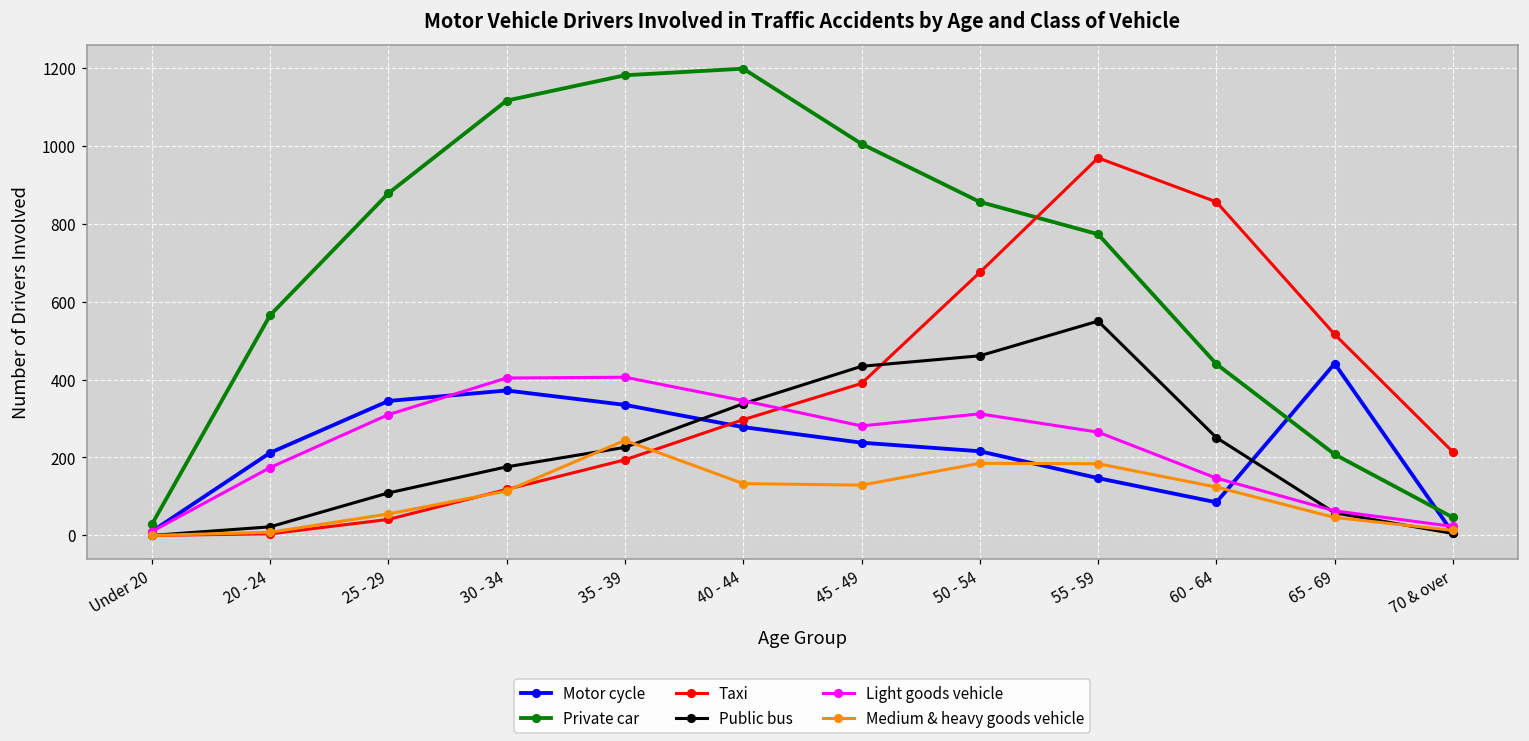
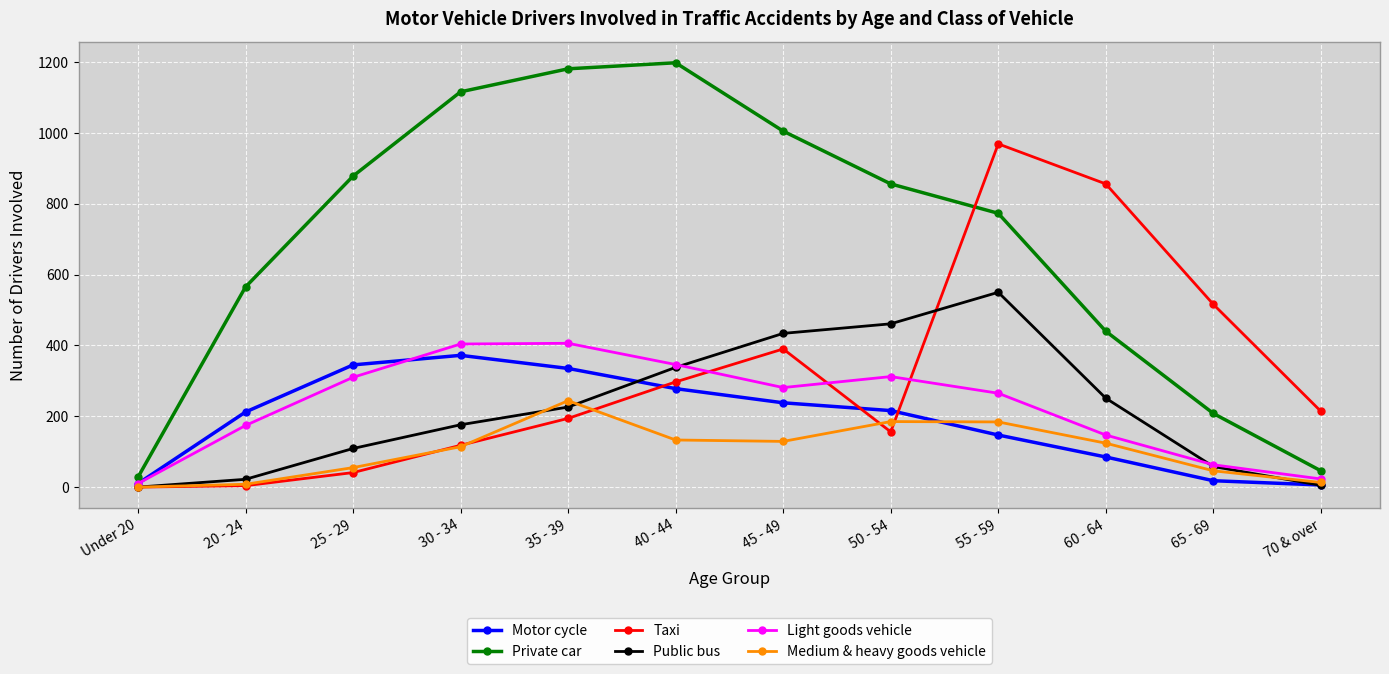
  {
    "Motor cycle": {
      "20 - 24": 210,
      "25 - 29": 350,
      "30 - 34": 370,
      "35 - 39": 340,
      "40 - 44": 280,
      "45 - 49": 240,
      "50 - 54": 220,
      "55 - 59": 150,
      "60 - 64": 90,
-     "65 - 69": 440
+     "65 - 69": 20
    },
    "Private car": {
      "Under 20": 30,
      "20 - 24": 570,
      "25 - 29": 880,
      "30 - 34": 1120,
      "35 - 39": 1180,
      "40 - 44": 1200,
      "45 - 49": 1010,
      "50 - 54": 860,
      "55 - 59": 770,
      "60 - 64": 440,
      "65 - 69": 210,
      "70 & over": 50
    },
    "Taxi": {
      "25 - 29": 40,
      "35 - 39": 190,
      "40 - 44": 300,
      "45 - 49": 390,
-     "50 - 54": 680,
+     "50 - 54": 160,
      "55 - 59": 970,
      "60 - 64": 860,
      "65 - 69": 520,
      "70 & over": 210
    },
    "Public bus": {
      "20 - 24": 20,
      "25 - 29": 110,
      "30 - 34": 180,
      "35 - 39": 230,
      "40 - 44": 340,
      "45 - 49": 430,
      "50 - 54": 460,
      "55 - 59": 550,
      "60 - 64": 250
    },
    "Light goods vehicle": {
      "20 - 24": 170,
      "25 - 29": 310,
      "30 - 34": 400,
      "35 - 39": 410,
      "40 - 44": 350,
      "45 - 49": 280,
      "50 - 54": 310,
      "55 - 59": 270,
      "60 - 64": 150,
      "70 & over": 20
    },
    "Medium & heavy goods vehicle": {
      "25 - 29": 60,
      "35 - 39": 240,
      "40 - 44": 130,
      "45 - 49": 130,
      "50 - 54": 190,
      "55 - 59": 180,
      "60 - 64": 120,
      "65 - 69": 50
    }
  }
